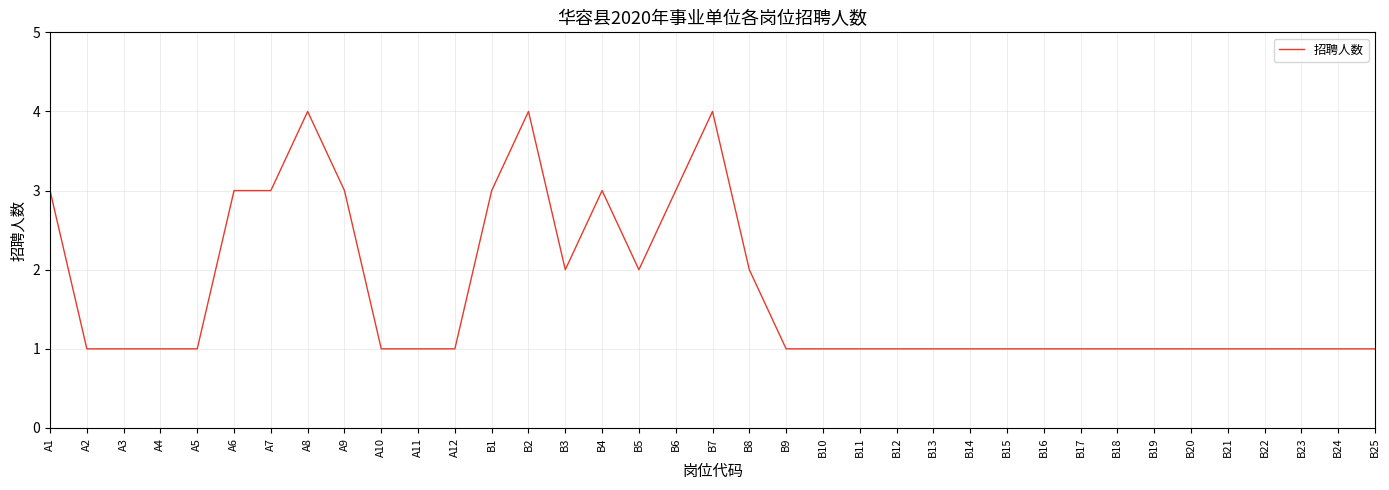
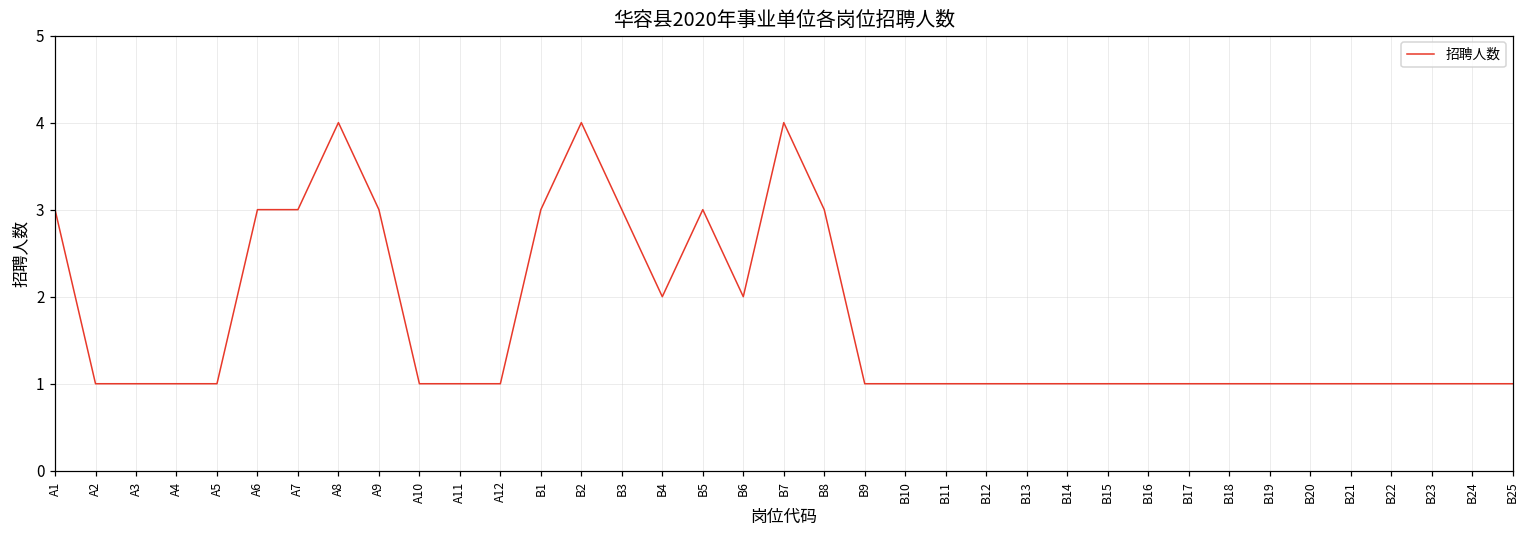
  {
    "A1": 3,
    "A2": 1,
    "A3": 1,
    "A4": 1,
    "A5": 1,
    "A6": 3,
    "A7": 3,
    "A8": 4,
    "A9": 3,
    "A10": 1,
    "A11": 1,
    "A12": 1,
    "B1": 3,
    "B2": 4,
-   "B3": 2,
-   "B4": 3,
-   "B5": 2,
-   "B6": 3,
+   "B3": 3,
+   "B4": 2,
+   "B5": 3,
+   "B6": 2,
    "B7": 4,
-   "B8": 2,
+   "B8": 3,
    "B9": 1,
    "B10": 1,
    "B11": 1,
    "B12": 1,
    "B13": 1,
    "B14": 1,
    "B15": 1,
    "B16": 1,
    "B17": 1,
    "B18": 1,
    "B19": 1,
    "B20": 1,
    "B21": 1,
    "B22": 1,
    "B23": 1,
    "B24": 1,
    "B25": 1
  }
